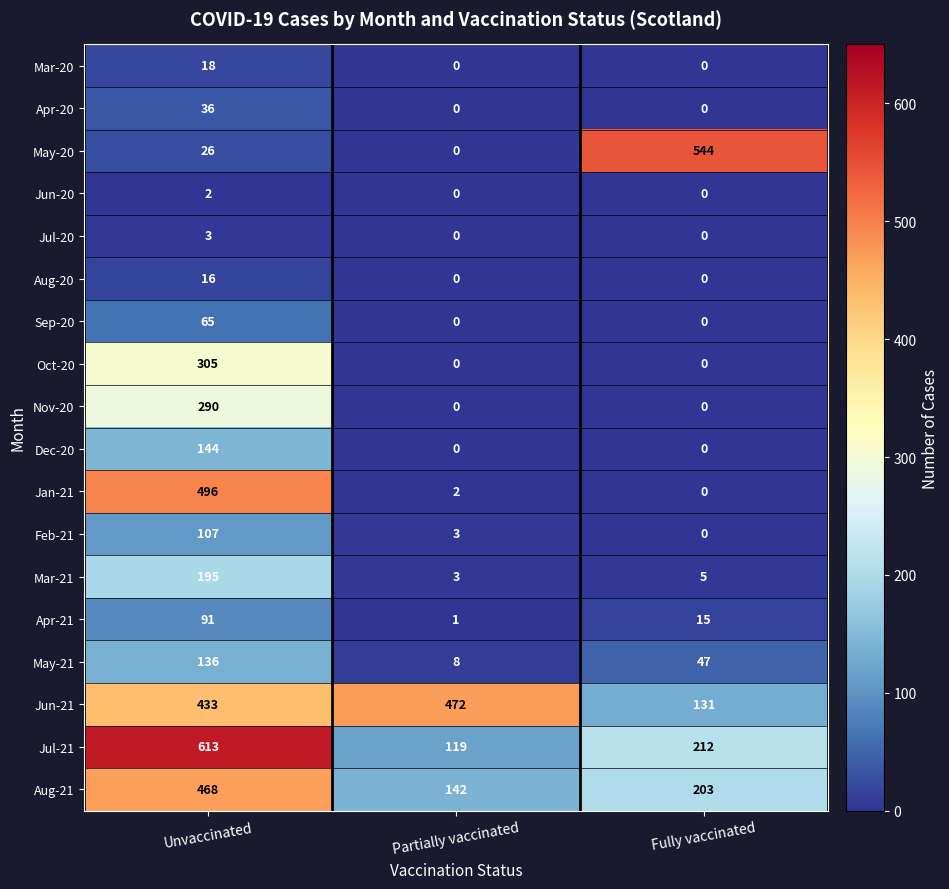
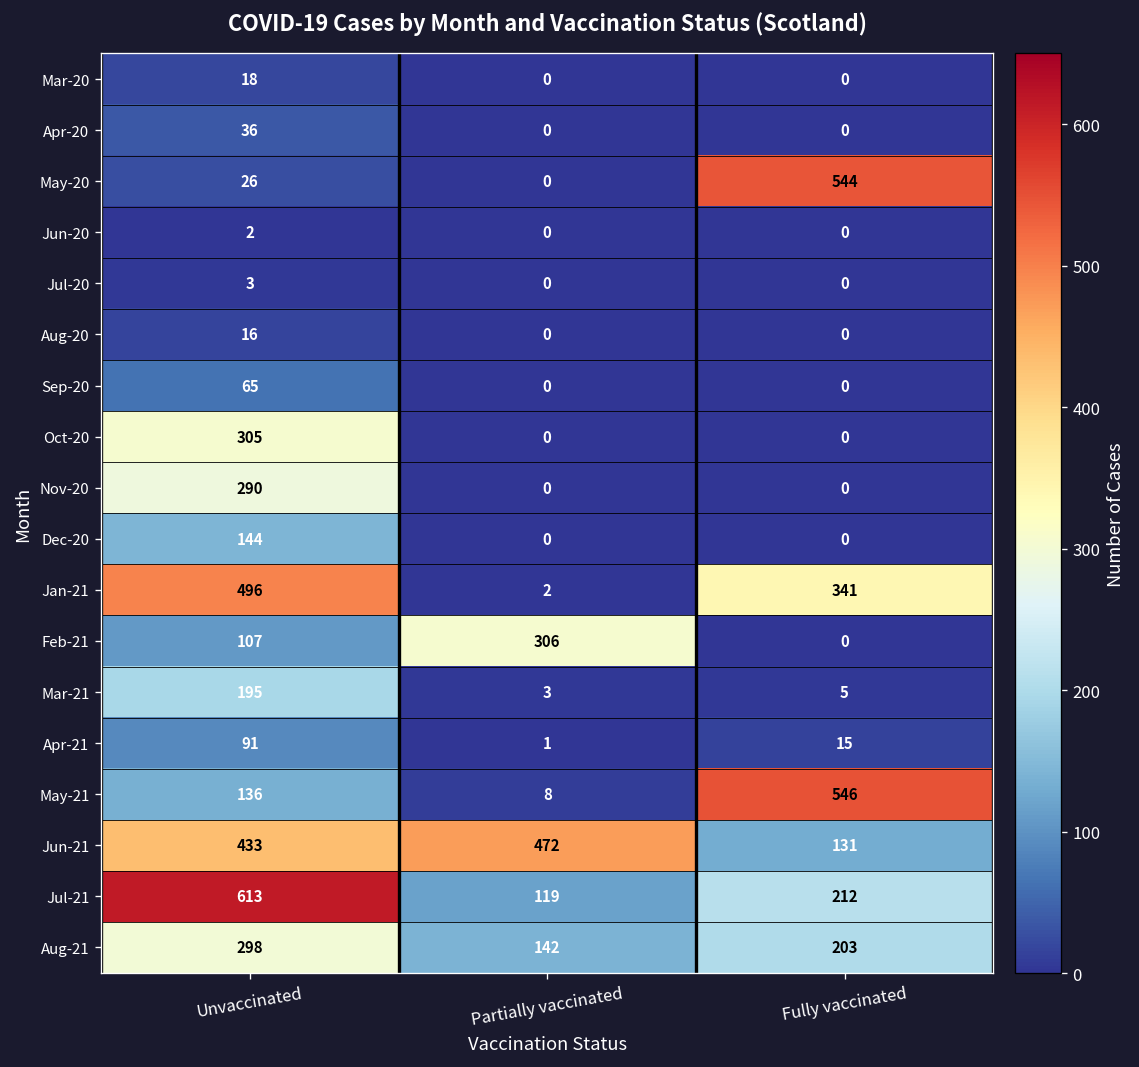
  {
    "Mar-20": {
      "Unvaccinated": 18,
      "Partially vaccinated": 0,
      "Fully vaccinated": 0
    },
    "Apr-20": {
      "Unvaccinated": 36,
      "Partially vaccinated": 0,
      "Fully vaccinated": 0
    },
    "May-20": {
      "Unvaccinated": 26,
      "Partially vaccinated": 0,
      "Fully vaccinated": 544
    },
    "Jun-20": {
      "Unvaccinated": 2,
      "Partially vaccinated": 0,
      "Fully vaccinated": 0
    },
    "Jul-20": {
      "Unvaccinated": 3,
      "Partially vaccinated": 0,
      "Fully vaccinated": 0
    },
    "Aug-20": {
      "Unvaccinated": 16,
      "Partially vaccinated": 0,
      "Fully vaccinated": 0
    },
    "Sep-20": {
      "Unvaccinated": 65,
      "Partially vaccinated": 0,
      "Fully vaccinated": 0
    },
    "Oct-20": {
      "Unvaccinated": 305,
      "Partially vaccinated": 0,
      "Fully vaccinated": 0
    },
    "Nov-20": {
      "Unvaccinated": 290,
      "Partially vaccinated": 0,
      "Fully vaccinated": 0
    },
    "Dec-20": {
      "Unvaccinated": 144,
      "Partially vaccinated": 0,
      "Fully vaccinated": 0
    },
    "Jan-21": {
      "Unvaccinated": 496,
      "Partially vaccinated": 2,
-     "Fully vaccinated": 0
+     "Fully vaccinated": 341
    },
    "Feb-21": {
      "Unvaccinated": 107,
-     "Partially vaccinated": 3,
+     "Partially vaccinated": 306,
      "Fully vaccinated": 0
    },
    "Mar-21": {
      "Unvaccinated": 195,
      "Partially vaccinated": 3,
      "Fully vaccinated": 5
    },
    "Apr-21": {
      "Unvaccinated": 91,
      "Partially vaccinated": 1,
      "Fully vaccinated": 15
    },
    "May-21": {
      "Unvaccinated": 136,
      "Partially vaccinated": 8,
-     "Fully vaccinated": 47
+     "Fully vaccinated": 546
    },
    "Jun-21": {
      "Unvaccinated": 433,
      "Partially vaccinated": 472,
      "Fully vaccinated": 131
    },
    "Jul-21": {
      "Unvaccinated": 613,
      "Partially vaccinated": 119,
      "Fully vaccinated": 212
    },
    "Aug-21": {
-     "Unvaccinated": 468,
+     "Unvaccinated": 298,
      "Partially vaccinated": 142,
      "Fully vaccinated": 203
    }
  }
